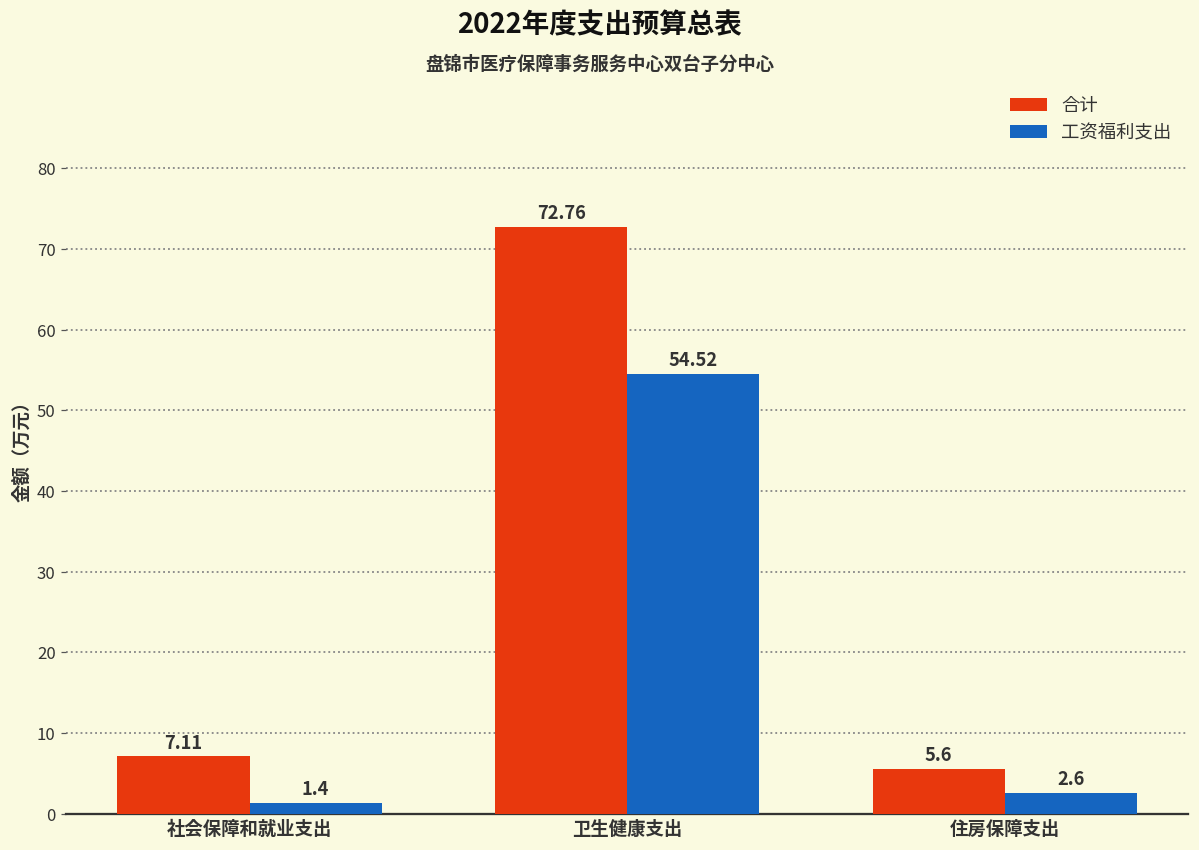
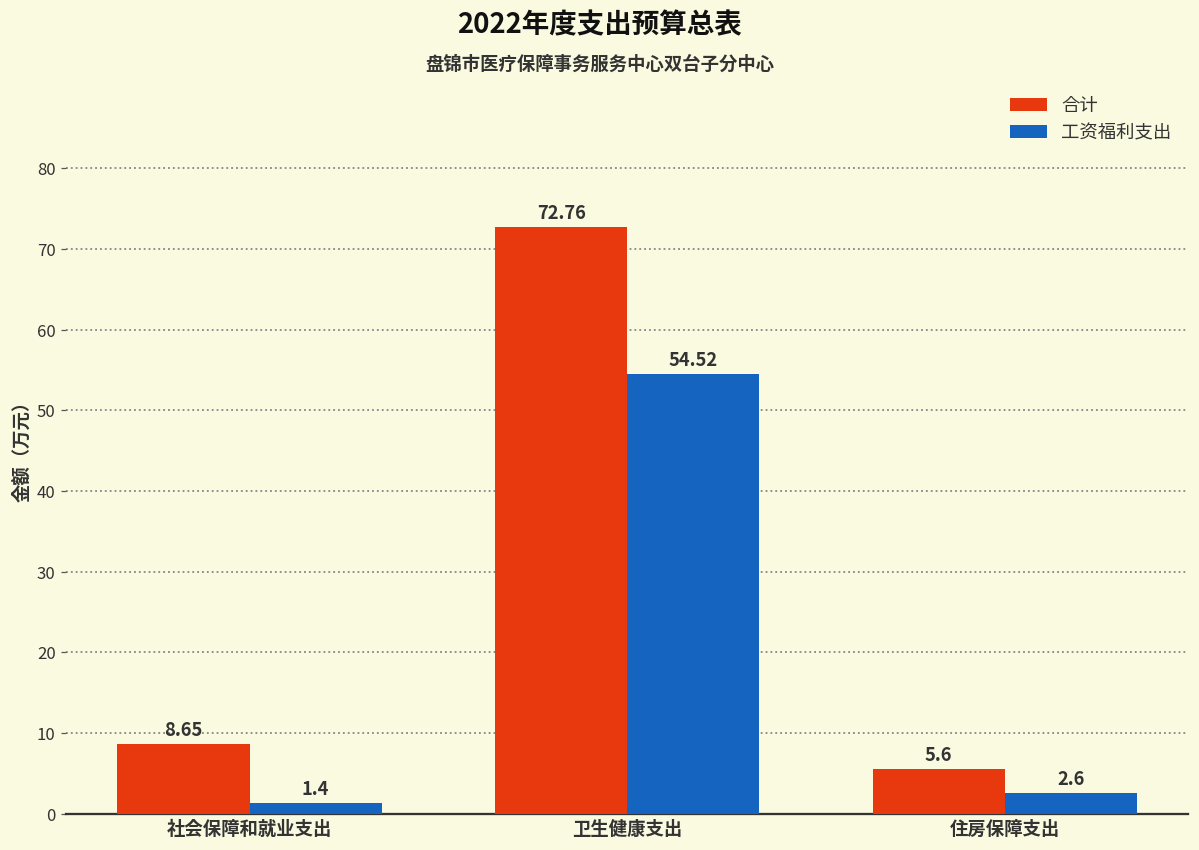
  {
    "合计": {
-     "社会保障和就业支出": 7.11,
+     "社会保障和就业支出": 8.65,
      "卫生健康支出": 72.76,
      "住房保障支出": 5.6
    },
    "工资福利支出": {
      "社会保障和就业支出": 1.4,
      "卫生健康支出": 54.52,
      "住房保障支出": 2.6
    }
  }
